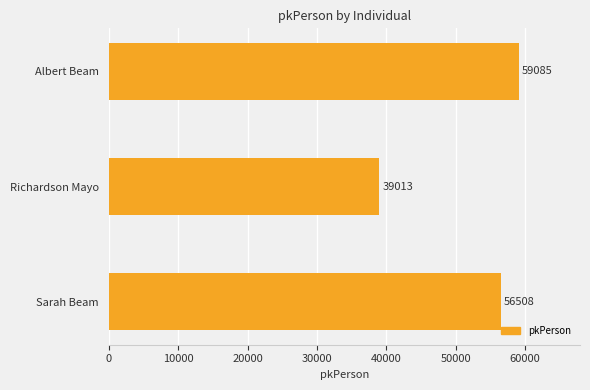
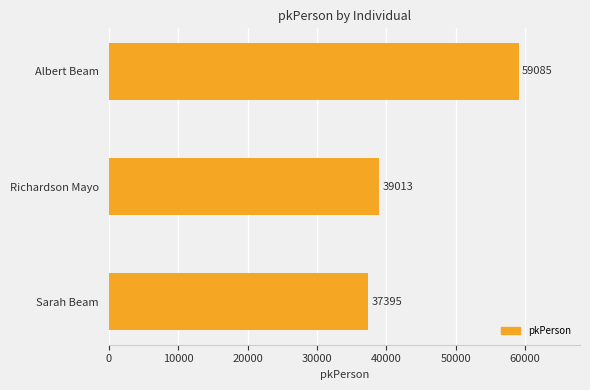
  {
    "Albert Beam": 59085,
    "Richardson Mayo": 39013,
-   "Sarah Beam": 56508
+   "Sarah Beam": 37395
  }
